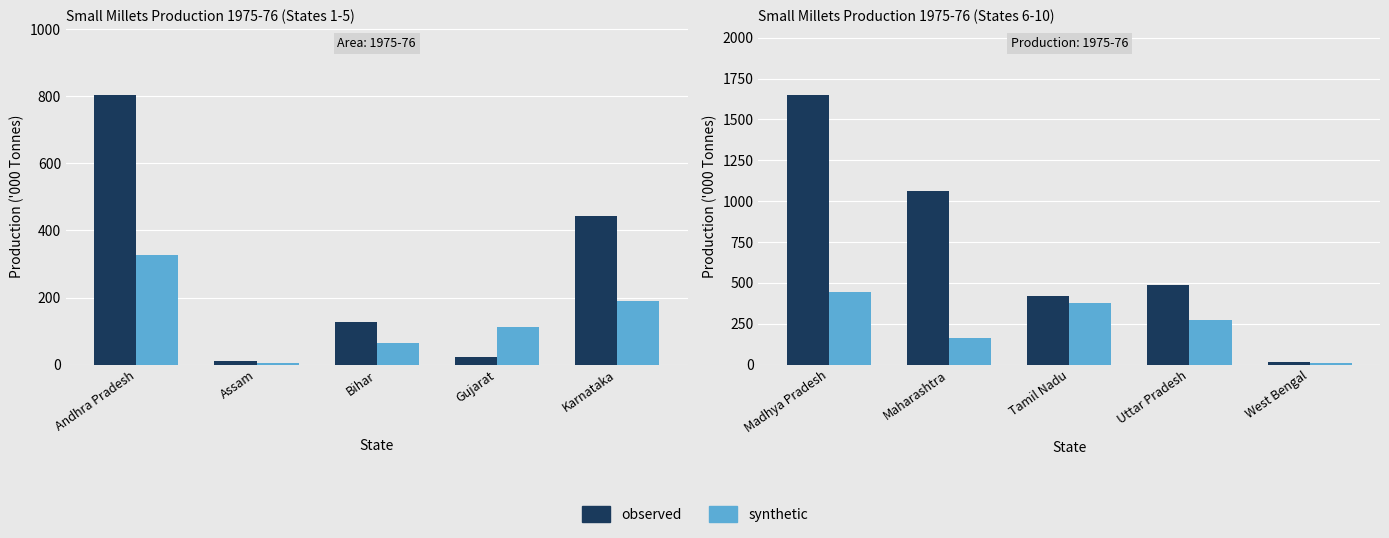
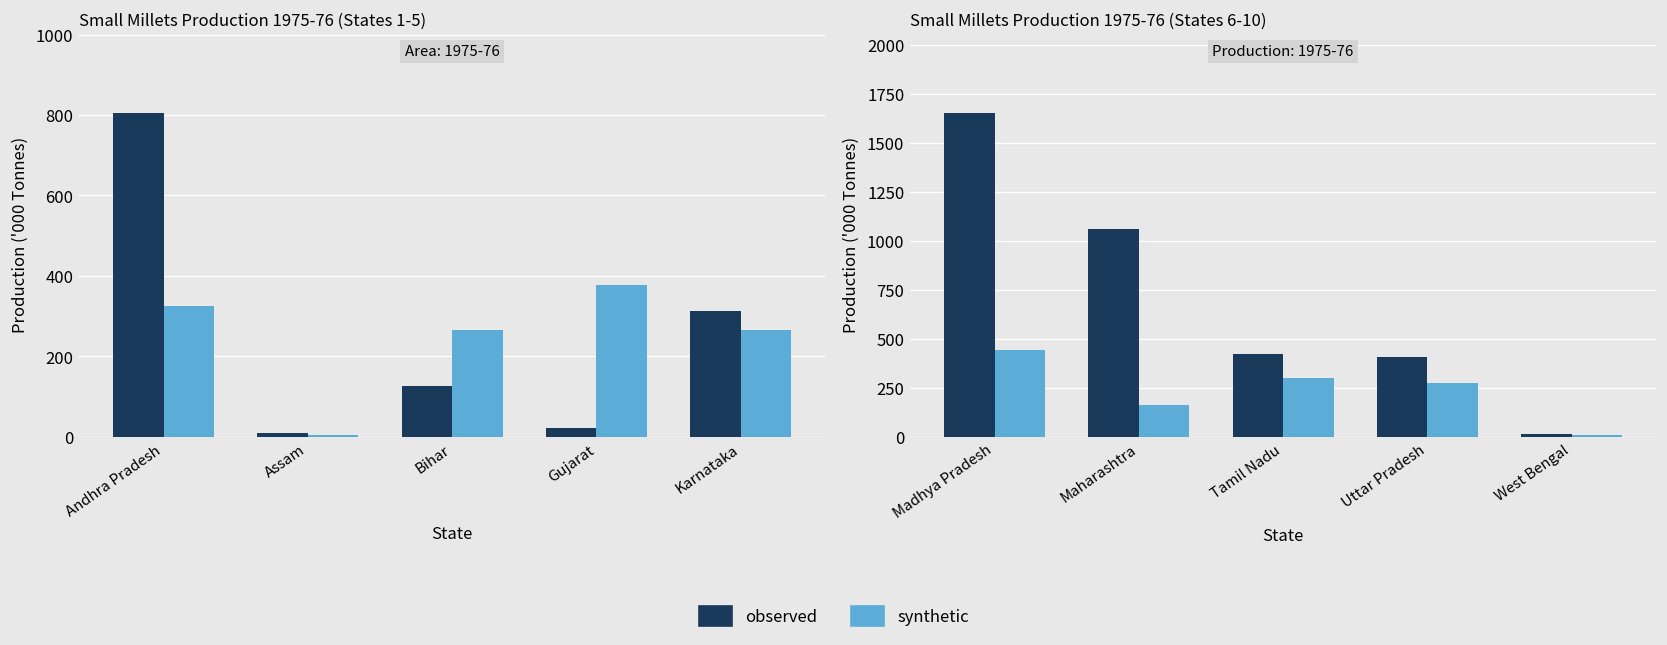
  {
    "Small Millets Production 1975-76 (States 1-5)": {
      "observed": {
        "Andhra Pradesh": 810,
        "Assam": 10,
        "Bihar": 130,
        "Gujarat": 20,
-       "Karnataka": 440
+       "Karnataka": 310
      },
      "synthetic": {
        "Andhra Pradesh": 330,
-       "Bihar": 70,
-       "Gujarat": 110,
-       "Karnataka": 190
+       "Bihar": 270,
+       "Gujarat": 380,
+       "Karnataka": 270
      }
    },
    "Small Millets Production 1975-76 (States 6-10)": {
      "observed": {
        "Madhya Pradesh": 1650,
        "Maharashtra": 1060,
        "Tamil Nadu": 420,
-       "Uttar Pradesh": 490
+       "Uttar Pradesh": 410
      },
      "synthetic": {
        "Madhya Pradesh": 440,
        "Maharashtra": 160,
-       "Tamil Nadu": 380,
+       "Tamil Nadu": 300,
        "Uttar Pradesh": 270
      }
    }
  }
